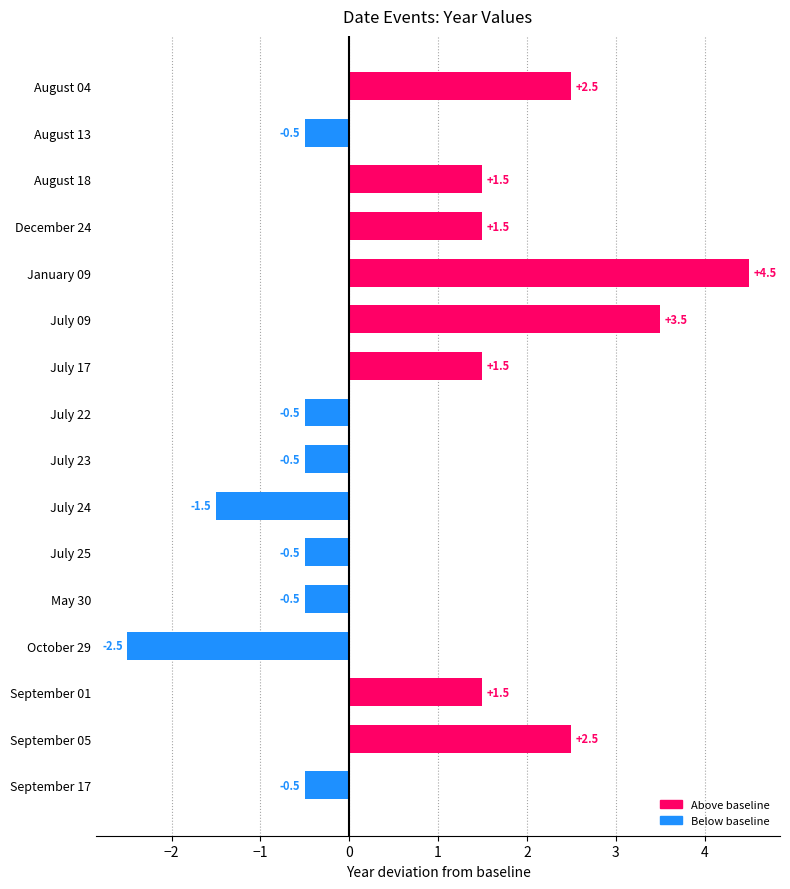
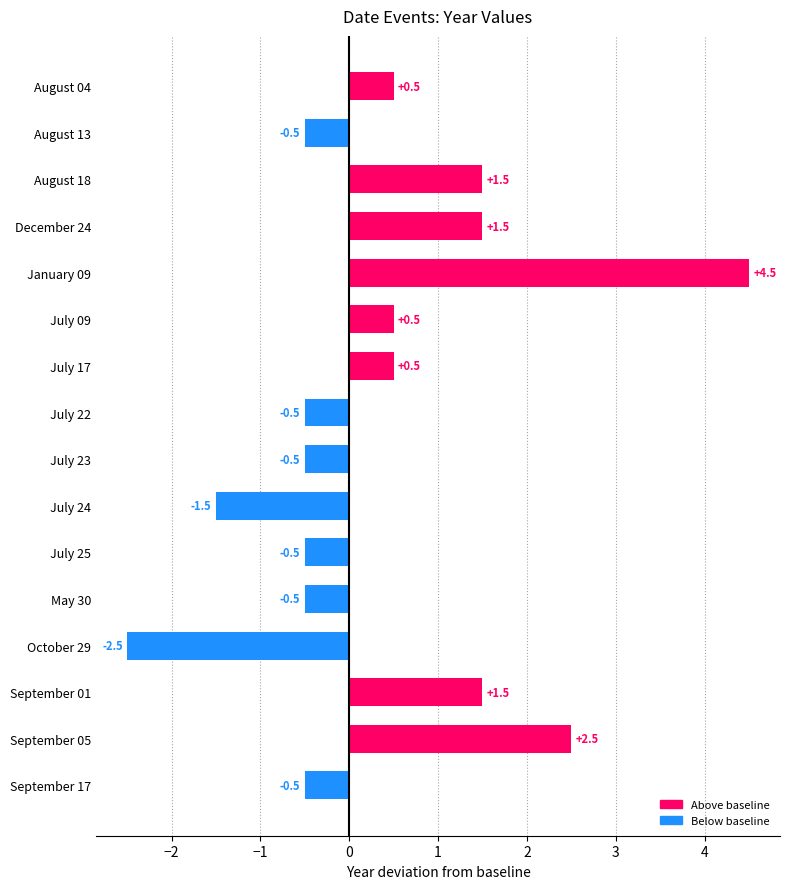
  {
-   "August 04": "+2.5",
+   "August 04": "+0.5",
    "August 13": "-0.5",
    "August 18": "+1.5",
    "December 24": "+1.5",
    "January 09": "+4.5",
-   "July 09": "+3.5",
-   "July 17": "+1.5",
+   "July 09": "+0.5",
+   "July 17": "+0.5",
    "July 22": "-0.5",
    "July 23": "-0.5",
    "July 24": "-1.5",
    "July 25": "-0.5",
    "May 30": "-0.5",
    "October 29": "-2.5",
    "September 01": "+1.5",
    "September 05": "+2.5",
    "September 17": "-0.5"
  }
